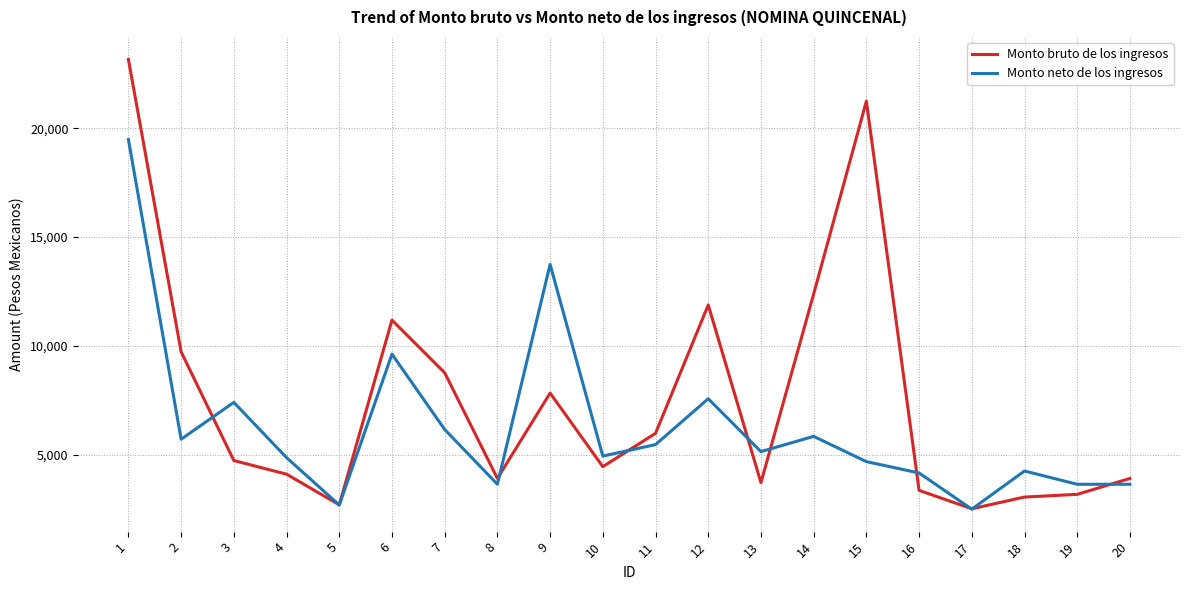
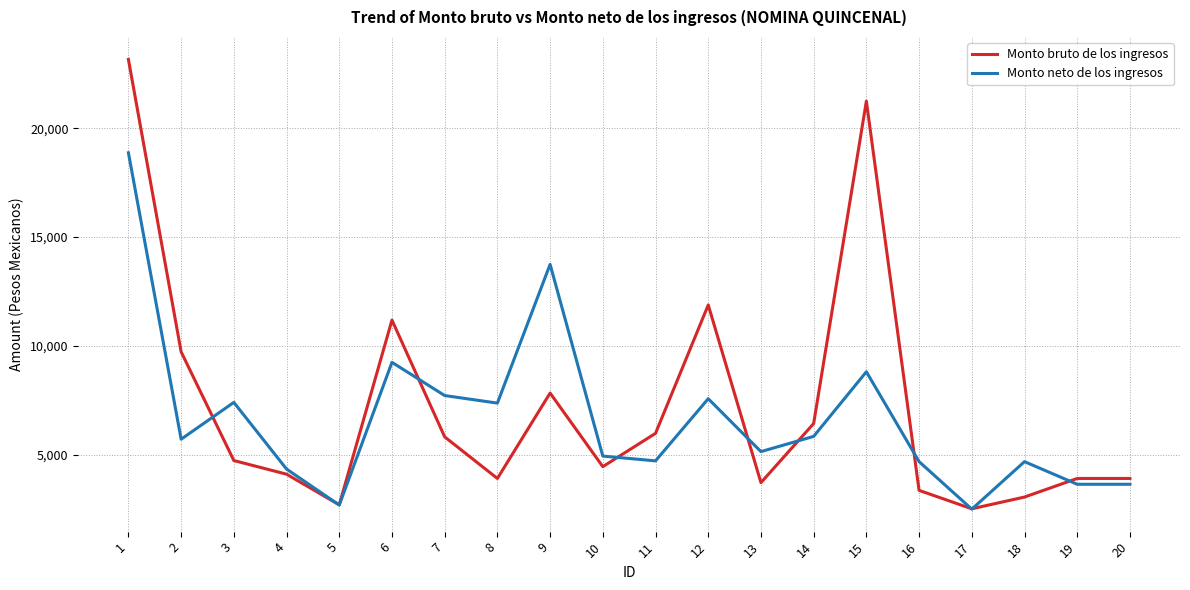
  {
    "Monto bruto de los ingresos": {
      "1": "23,200",
      "2": "9,700",
      "3": "4,700",
      "4": "4,100",
      "6": "11,200",
-     "7": "8,800",
+     "7": "5,800",
      "8": "3,900",
      "9": "7,800",
      "10": "4,400",
      "11": "6,000",
      "12": "11,900",
      "13": "3,700",
-     "14": "12,400",
+     "14": "6,400",
      "15": "21,300",
      "16": "3,400",
      "18": "3,000",
-     "19": "3,200",
+     "19": "3,900",
      "20": "3,900"
    },
    "Monto neto de los ingresos": {
-     "1": "19,500",
+     "1": "18,900",
      "2": "5,700",
      "3": "7,400",
-     "4": "4,900",
-     "6": "9,600",
-     "7": "6,200",
-     "8": "3,600",
+     "4": "4,300",
+     "6": "9,200",
+     "7": "7,700",
+     "8": "7,400",
      "9": "13,700",
      "10": "4,900",
-     "11": "5,500",
+     "11": "4,700",
      "12": "7,600",
      "13": "5,100",
      "14": "5,800",
-     "15": "4,700",
-     "16": "4,200",
-     "18": "4,200",
+     "15": "8,800",
+     "16": "4,700",
+     "18": "4,700",
      "19": "3,600",
      "20": "3,600"
    }
  }
